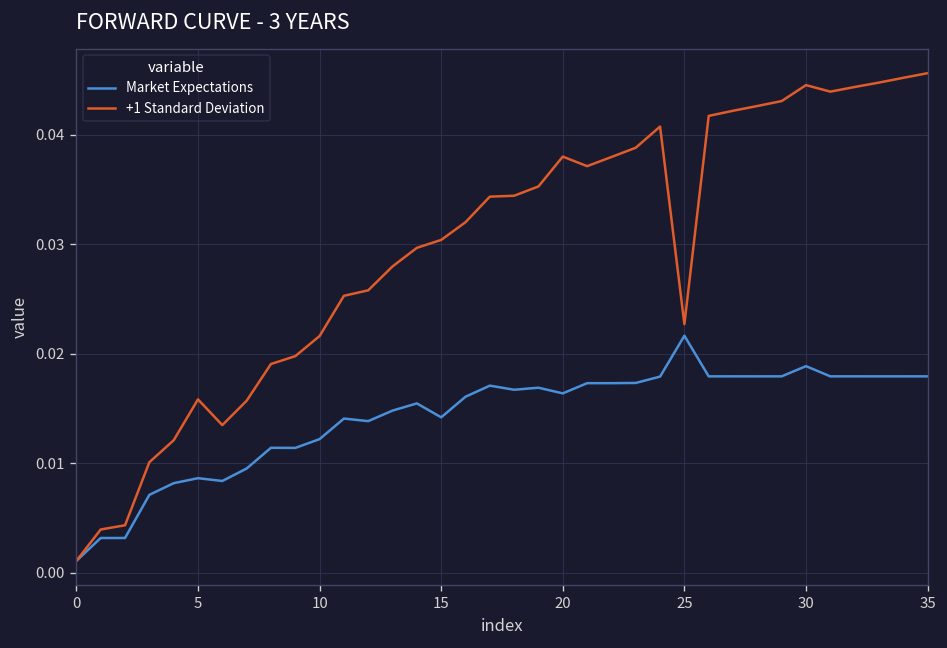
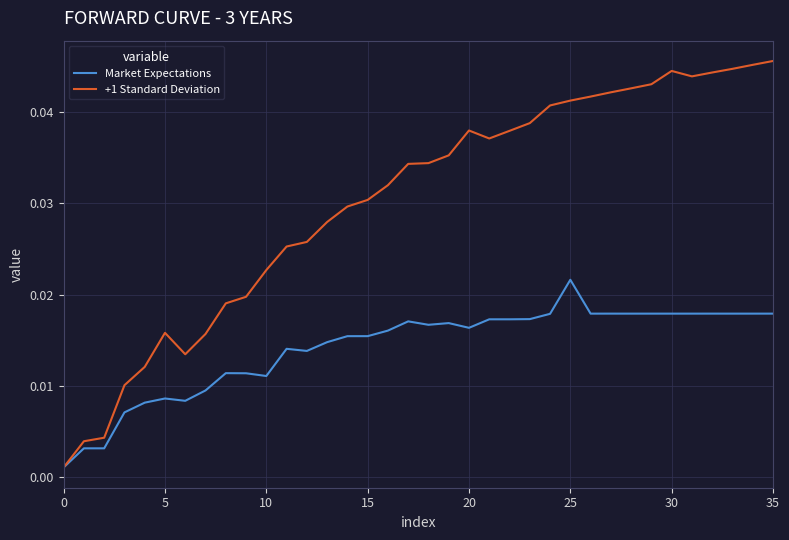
  {
    "Market Expectations": {
      "5": 0.009,
-     "10": 0.012,
-     "15": 0.014,
+     "10": 0.011,
+     "15": 0.015,
      "20": 0.016,
      "25": 0.022,
-     "30": 0.019,
+     "30": 0.018,
      "35": 0.018
    },
    "+1 Standard Deviation": {
      "5": 0.016,
-     "10": 0.022,
+     "10": 0.023,
      "15": 0.030,
      "20": 0.038,
-     "25": 0.023,
+     "25": 0.041,
      "30": 0.045,
      "35": 0.046
    }
  }
